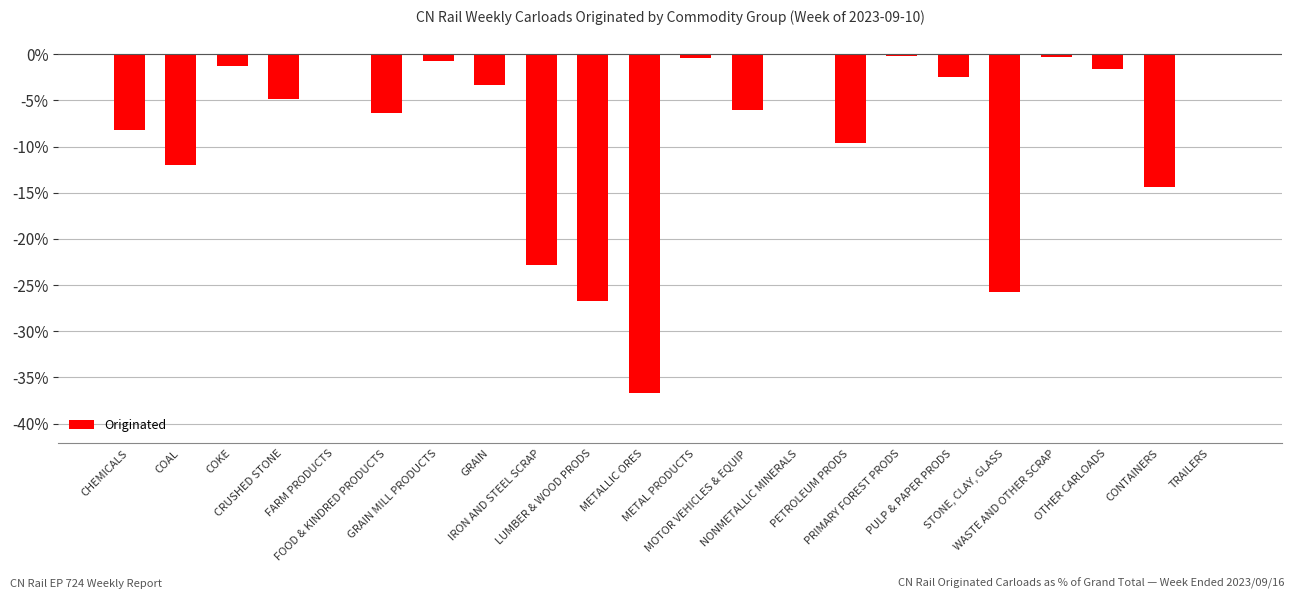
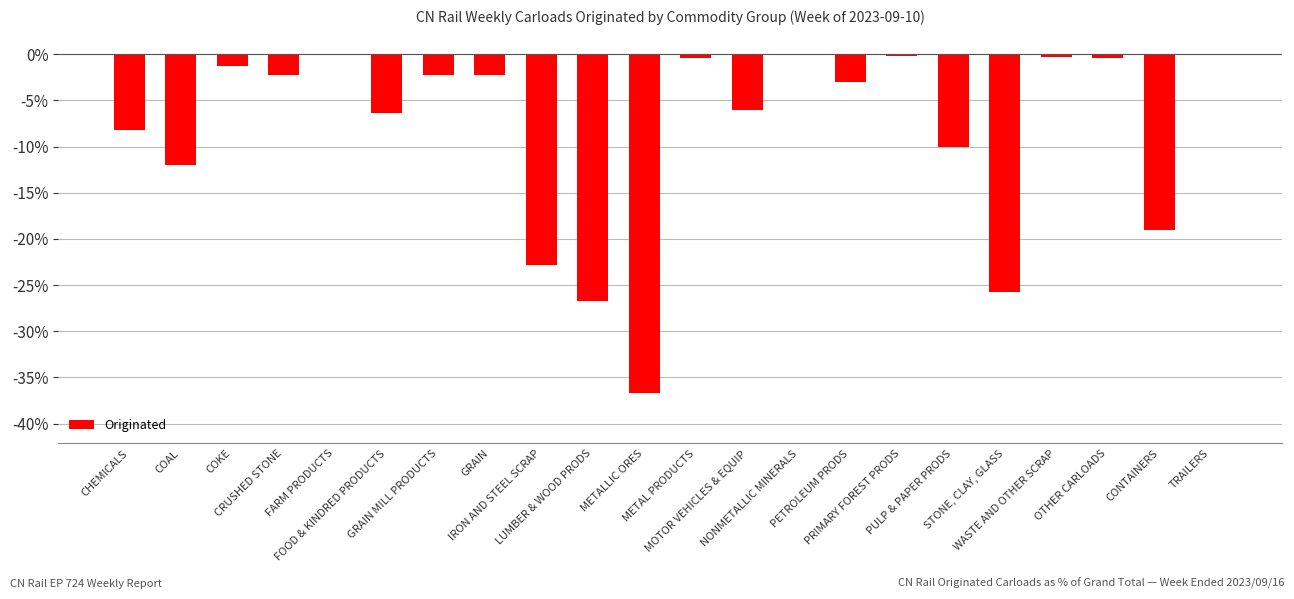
  {
    "CHEMICALS": "-8%",
    "COAL": "-12%",
    "COKE": "-1%",
-   "CRUSHED STONE": "-5%",
+   "CRUSHED STONE": "-2%",
    "FOOD & KINDRED PRODUCTS": "-6%",
-   "GRAIN MILL PRODUCTS": "-1%",
-   "GRAIN": "-3%",
+   "GRAIN MILL PRODUCTS": "-2%",
+   "GRAIN": "-2%",
    "IRON AND STEEL SCRAP": "-23%",
    "LUMBER & WOOD PRODS": "-27%",
    "METALLIC ORES": "-37%",
    "METAL PRODUCTS": "0%",
    "MOTOR VEHICLES & EQUIP": "-6%",
-   "PETROLEUM PRODS": "-10%",
-   "PULP & PAPER PRODS": "-2%",
+   "PETROLEUM PRODS": "-3%",
+   "PULP & PAPER PRODS": "-10%",
    "STONE, CLAY, GLASS": "-26%",
    "WASTE AND OTHER SCRAP": "0%",
-   "OTHER CARLOADS": "-2%",
-   "CONTAINERS": "-14%",
+   "OTHER CARLOADS": "0%",
+   "CONTAINERS": "-19%",
    "TRAILERS": "0%"
  }
